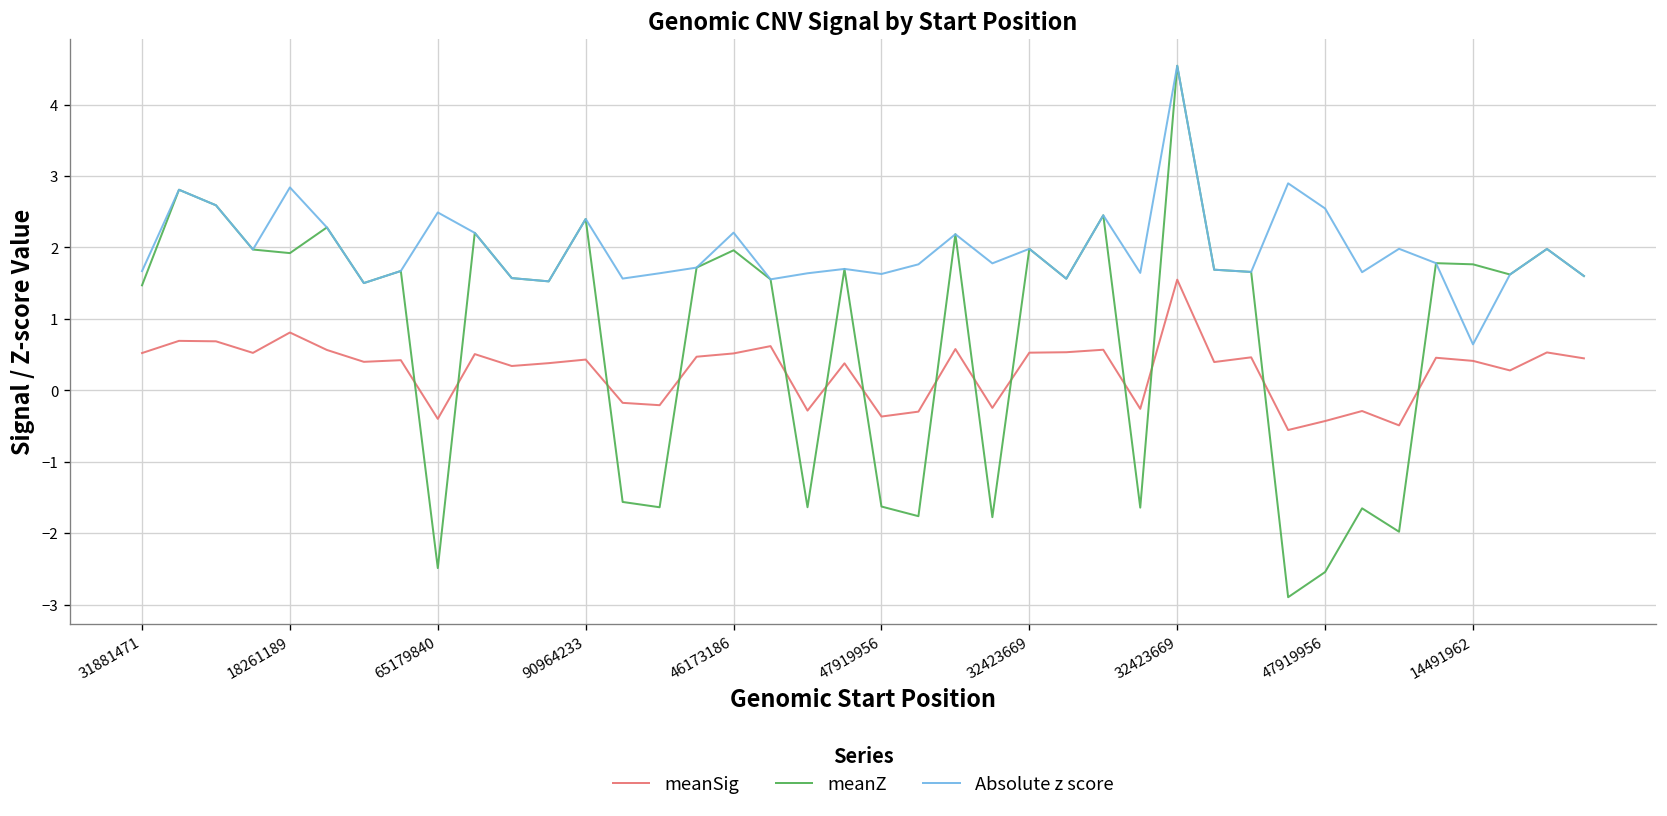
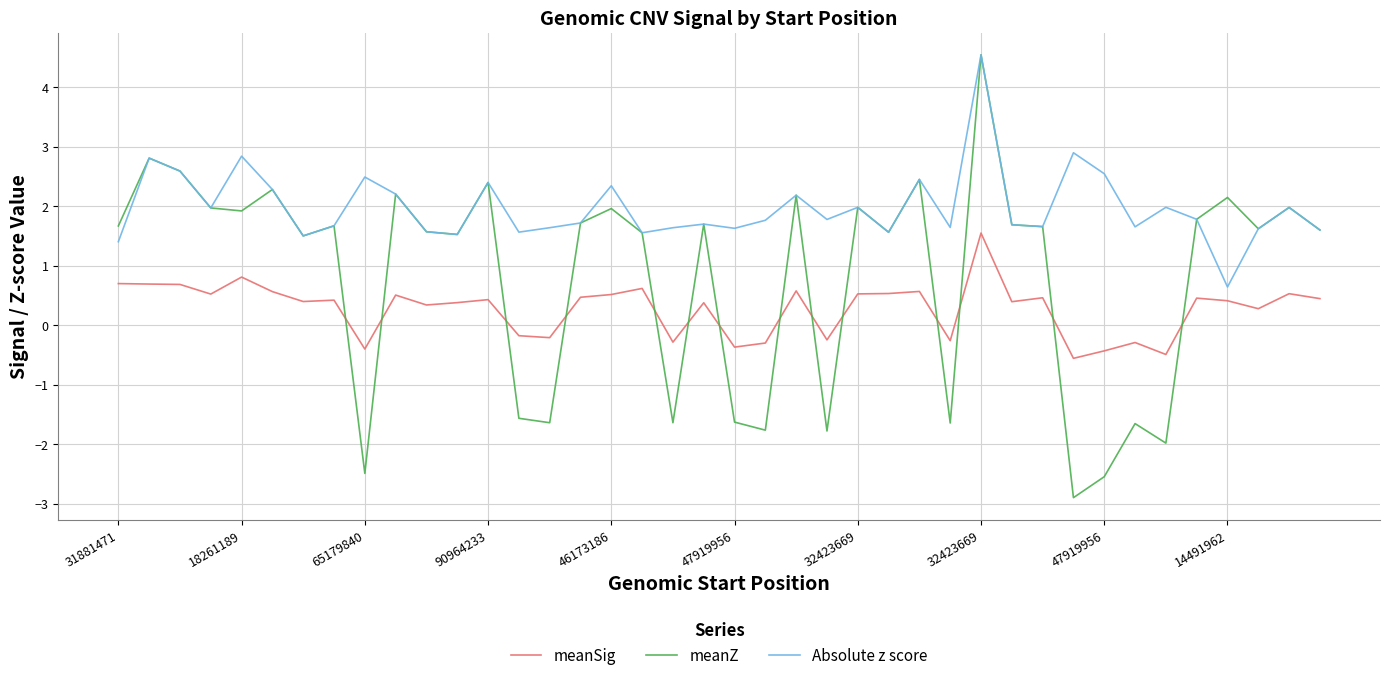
  {
    "meanSig": {
-     "31881471": 0.5,
+     "31881471": 0.7,
      "18261189": 0.8,
      "65179840": -0.4,
      "90964233": 0.4,
      "46173186": 0.5,
      "14491962": 0.4
    },
    "meanZ": {
-     "31881471": 1.5,
+     "31881471": 1.7,
      "18261189": 1.9,
      "65179840": -2.5,
      "46173186": 2.0,
-     "14491962": 1.8
+     "14491962": 2.1
    },
    "Absolute z score": {
-     "31881471": 1.7,
+     "31881471": 1.4,
      "18261189": 2.8,
      "65179840": 2.5,
-     "46173186": 2.2,
+     "46173186": 2.3,
      "14491962": 0.6
    }
  }
